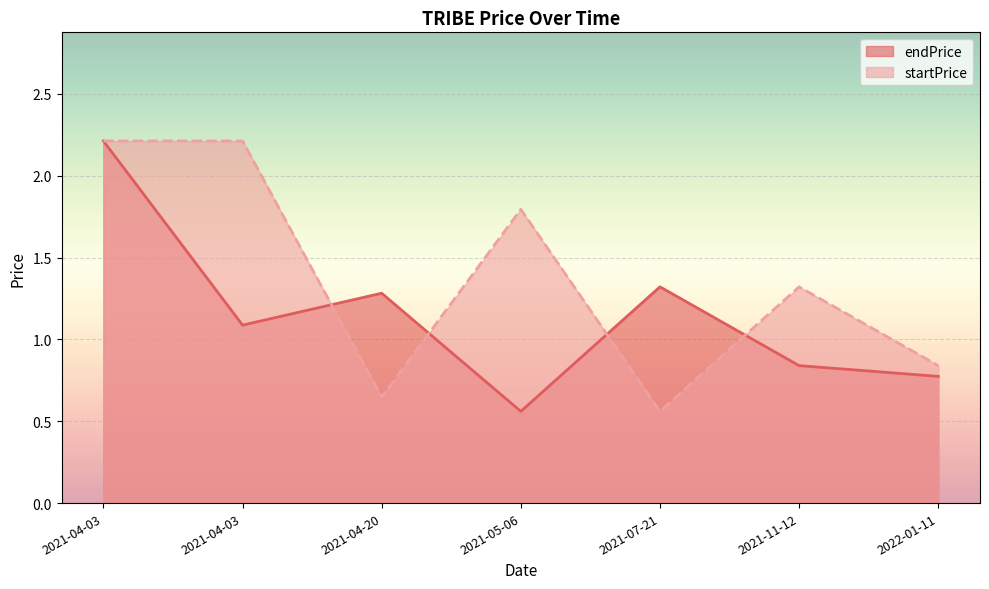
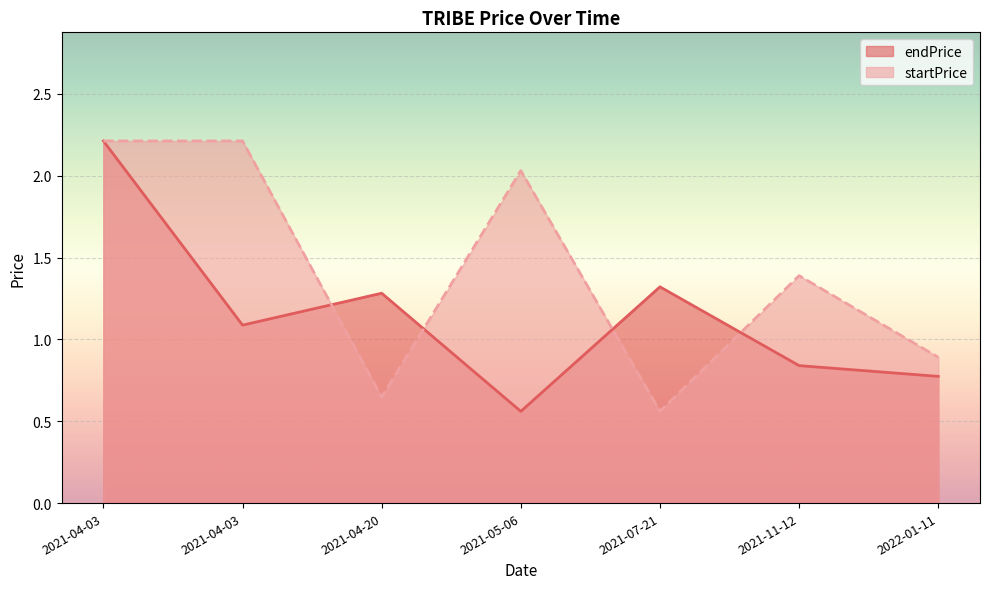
  {
    "endPrice": {
      "2021-04-20": 1.28,
      "2021-05-06": 0.56,
      "2021-07-21": 1.32,
      "2021-11-12": 0.84,
      "2022-01-11": 0.77
    },
    "startPrice": {
      "2021-04-20": 0.65,
-     "2021-05-06": 1.79,
+     "2021-05-06": 2.03,
      "2021-07-21": 0.56,
-     "2021-11-12": 1.32,
-     "2022-01-11": 0.84
+     "2021-11-12": 1.39,
+     "2022-01-11": 0.89
    }
  }
